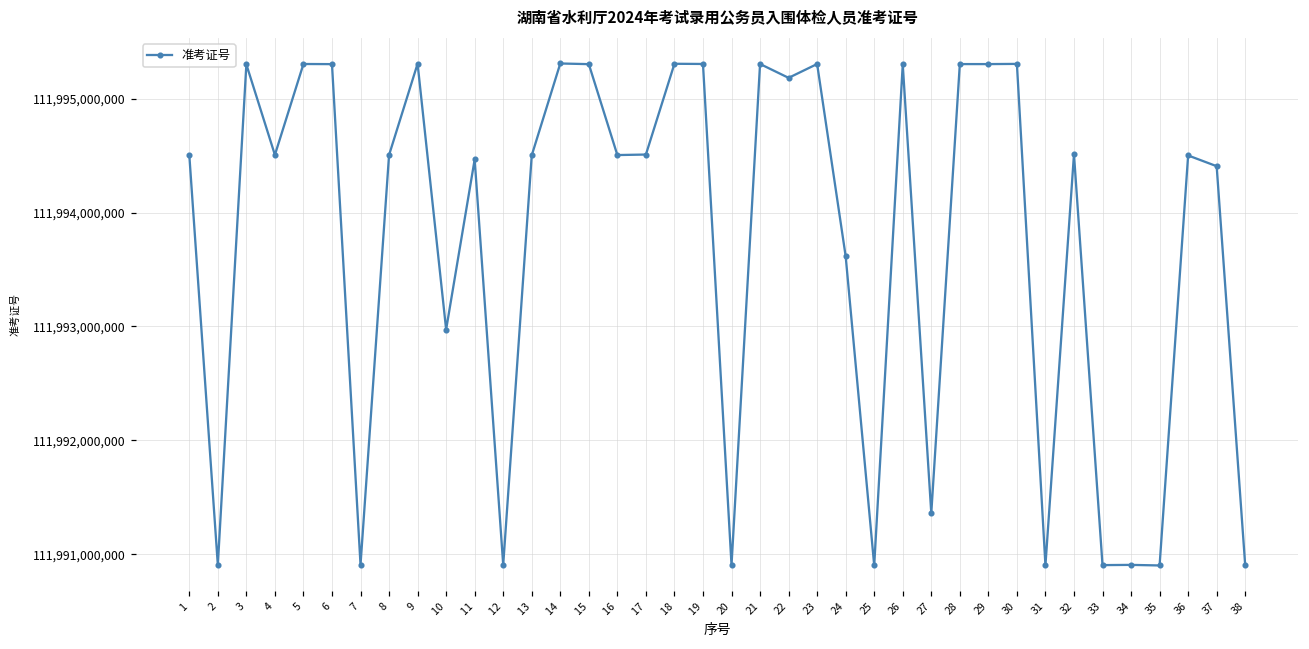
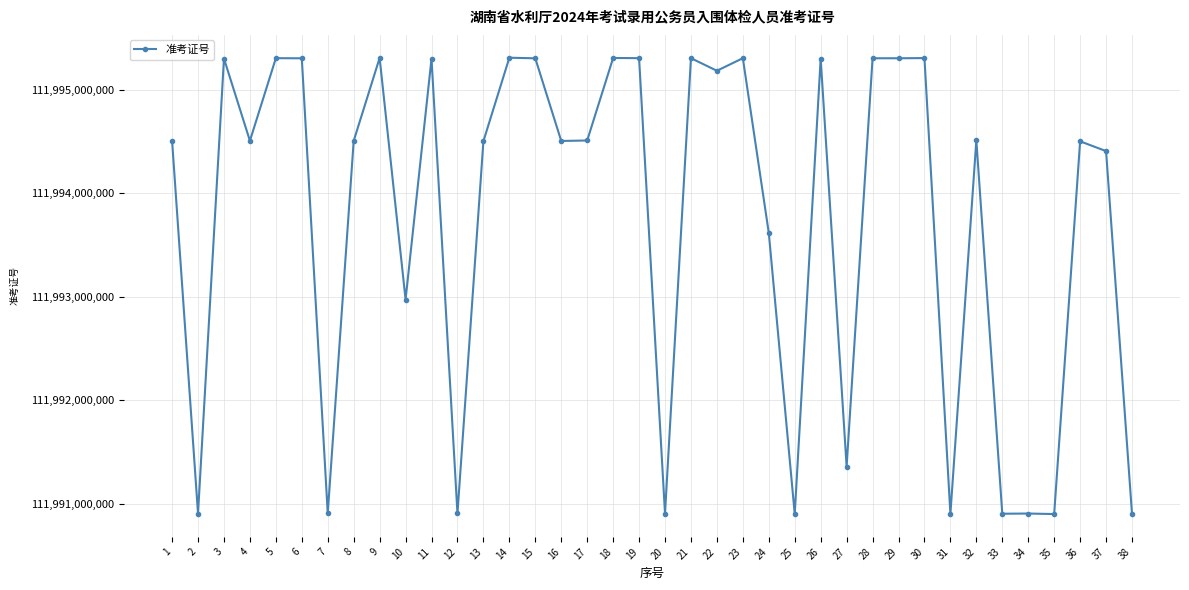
  {
    "1": "111,994,510,000",
    "2": "111,990,910,000",
    "3": "111,995,300,000",
    "4": "111,994,510,000",
    "5": "111,995,300,000",
    "6": "111,995,300,000",
    "7": "111,990,910,000",
    "8": "111,994,510,000",
    "9": "111,995,310,000",
    "10": "111,992,970,000",
-   "11": "111,994,470,000",
+   "11": "111,995,300,000",
    "12": "111,990,910,000",
    "13": "111,994,500,000",
    "14": "111,995,310,000",
    "15": "111,995,300,000",
    "16": "111,994,510,000",
    "17": "111,994,510,000",
    "18": "111,995,310,000",
    "19": "111,995,300,000",
    "20": "111,990,910,000",
    "21": "111,995,300,000",
    "22": "111,995,180,000",
    "23": "111,995,300,000",
    "24": "111,993,620,000",
    "25": "111,990,900,000",
    "26": "111,995,300,000",
    "27": "111,991,360,000",
    "28": "111,995,300,000",
    "29": "111,995,300,000",
    "30": "111,995,310,000",
    "31": "111,990,900,000",
    "32": "111,994,510,000",
    "33": "111,990,900,000",
    "34": "111,990,910,000",
    "35": "111,990,900,000",
    "36": "111,994,500,000",
    "37": "111,994,410,000",
    "38": "111,990,900,000"
  }
